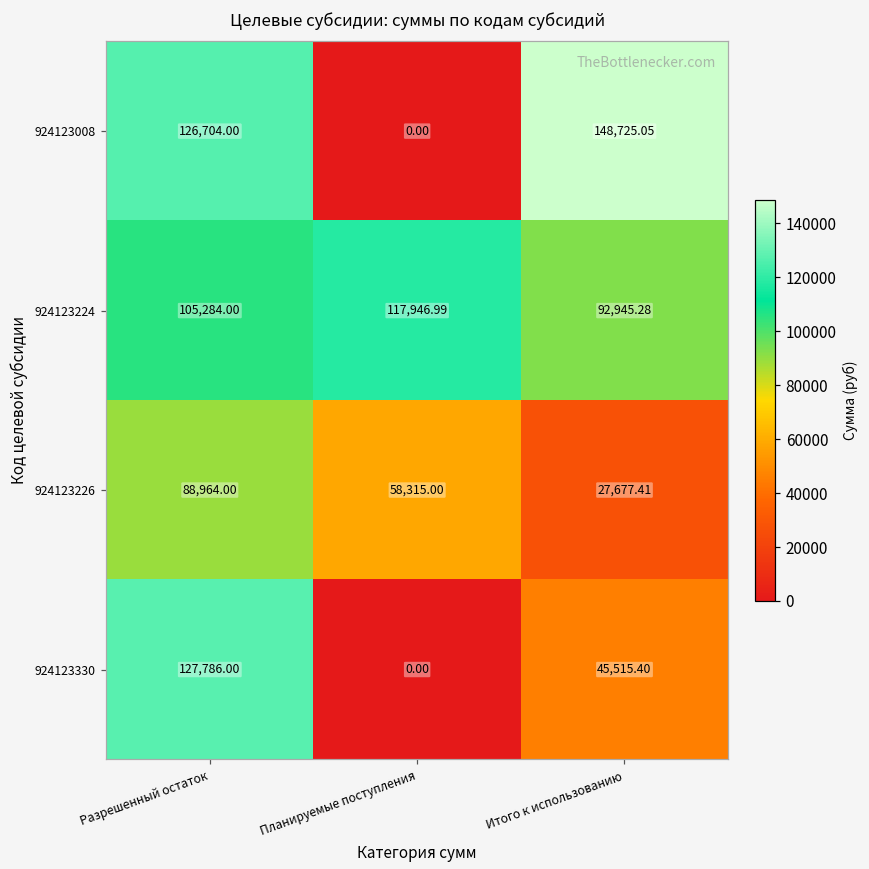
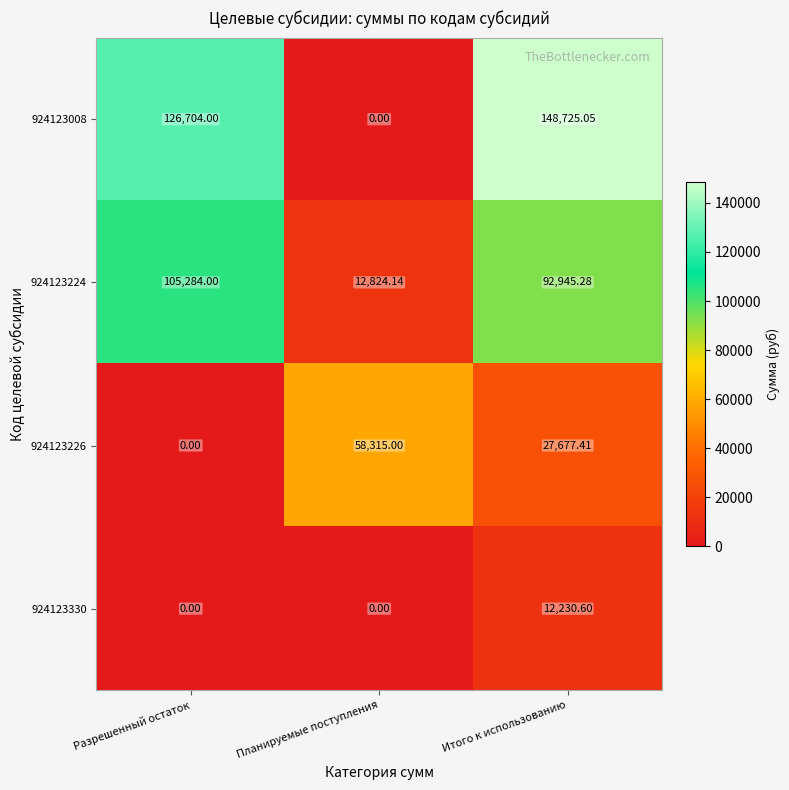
  {
    "924123224": {
-     "Планируемые поступления": "117,946.99"
+     "Планируемые поступления": "12,824.14"
    },
    "924123226": {
-     "Разрешенный остаток": "88,964.00"
+     "Разрешенный остаток": "0.00"
    },
    "924123330": {
-     "Разрешенный остаток": "127,786.00",
-     "Итого к использованию": "45,515.40"
+     "Разрешенный остаток": "0.00",
+     "Итого к использованию": "12,230.60"
    }
  }
